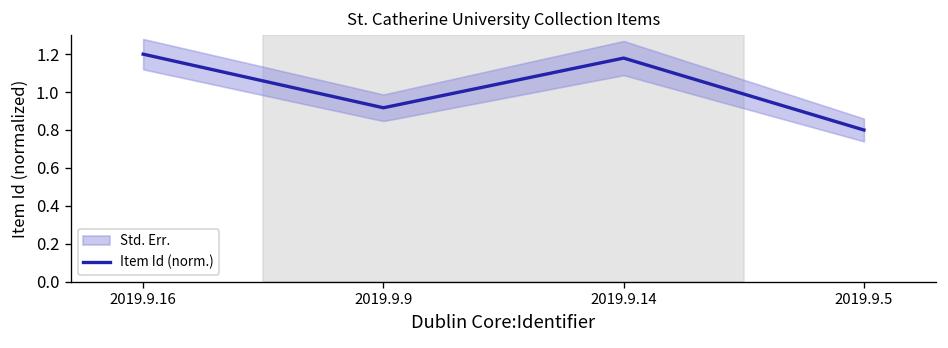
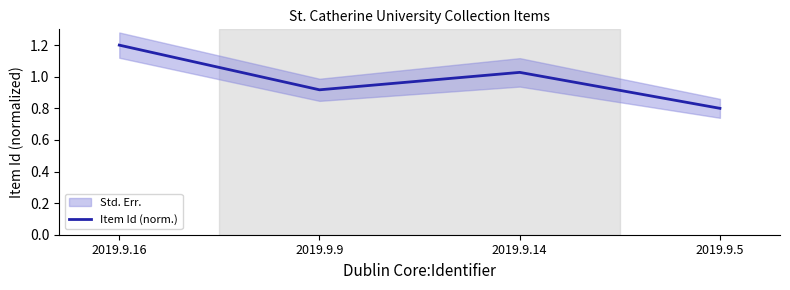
  {
    "Item Id (norm.)": {
      "2019.9.16": 1.20,
      "2019.9.9": 0.92,
-     "2019.9.14": 1.18,
+     "2019.9.14": 1.03,
      "2019.9.5": 0.80
    }
  }
